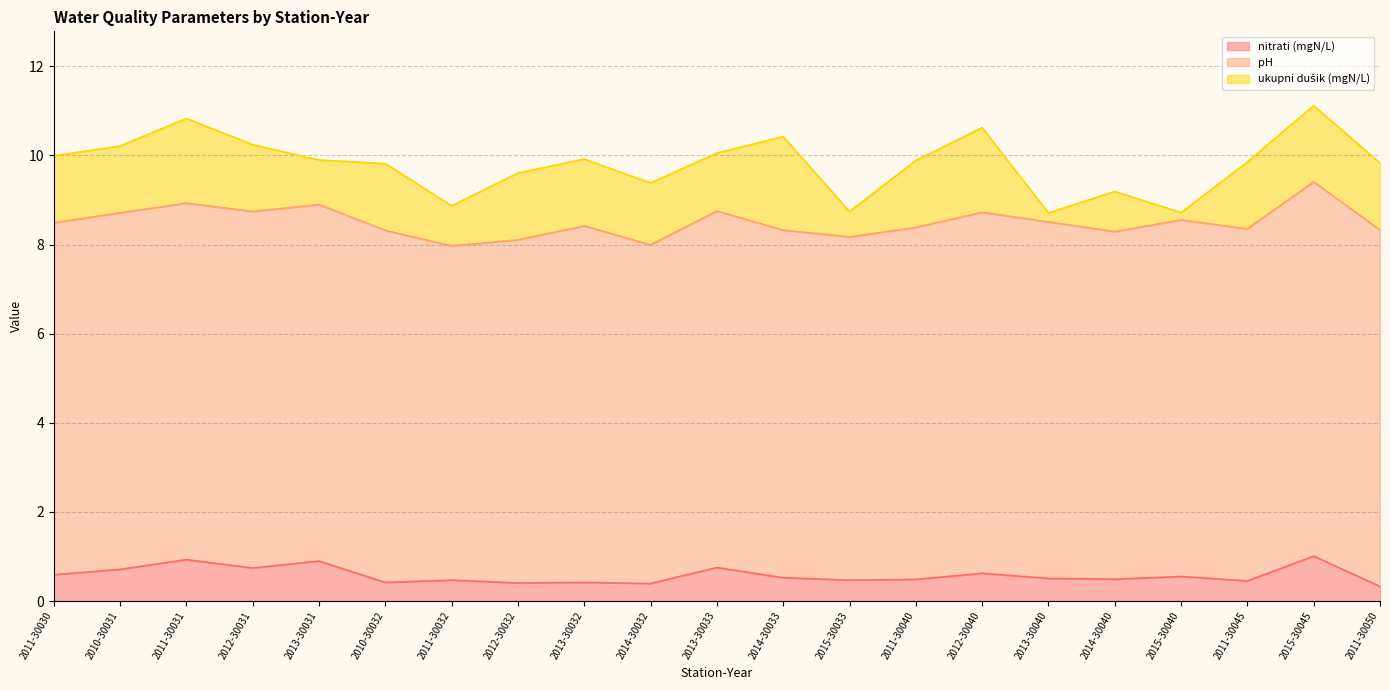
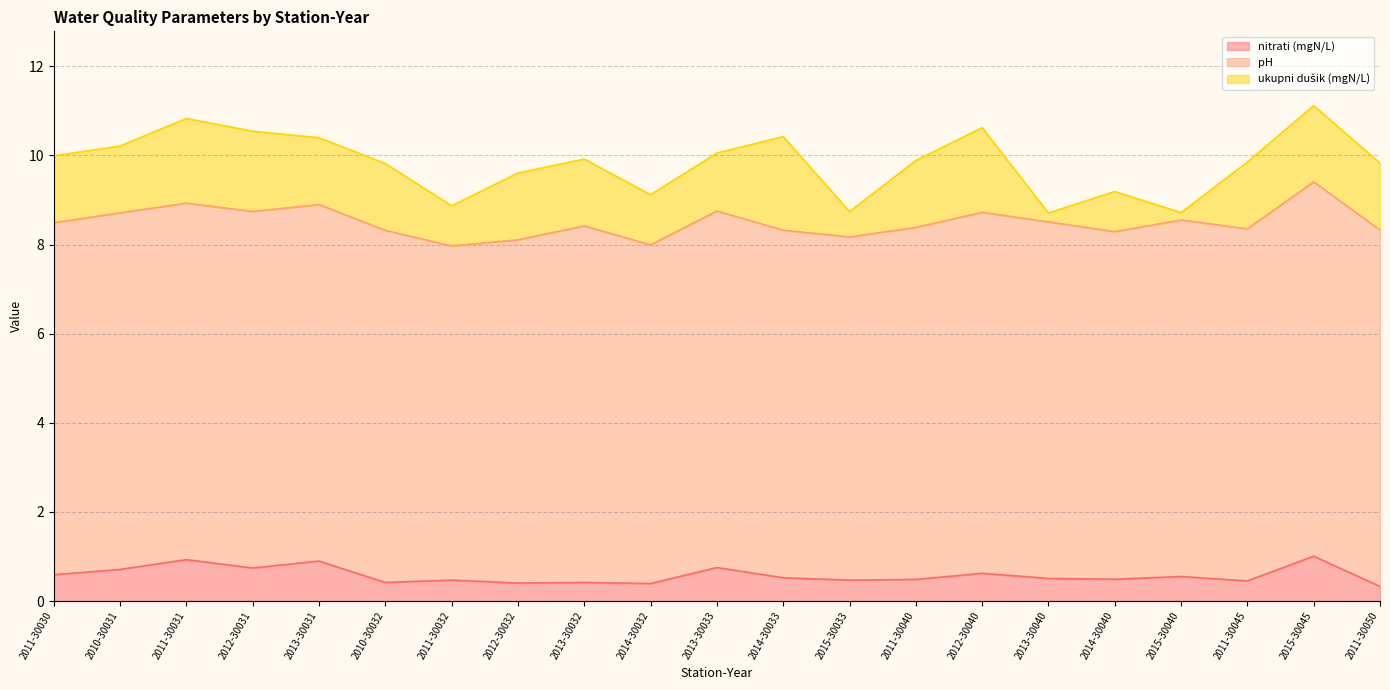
  {
    "ukupni dušik (mgN/L)": {
      "2011-30030": 1.5,
      "2010-30031": 1.5,
      "2011-30031": 1.9,
-     "2012-30031": 1.5,
-     "2013-30031": 1.0,
+     "2012-30031": 1.8,
+     "2013-30031": 1.5,
      "2010-30032": 1.5,
      "2011-30032": 0.9,
      "2012-30032": 1.5,
      "2013-30032": 1.5,
-     "2014-30032": 1.4,
+     "2014-30032": 1.1,
      "2013-30033": 1.3,
      "2014-30033": 2.1,
      "2015-30033": 0.6,
      "2011-30040": 1.5,
      "2012-30040": 1.9,
      "2013-30040": 0.2,
      "2014-30040": 0.9,
      "2015-30040": 0.2,
      "2011-30045": 1.5,
      "2015-30045": 1.7,
      "2011-30050": 1.5
    }
  }
